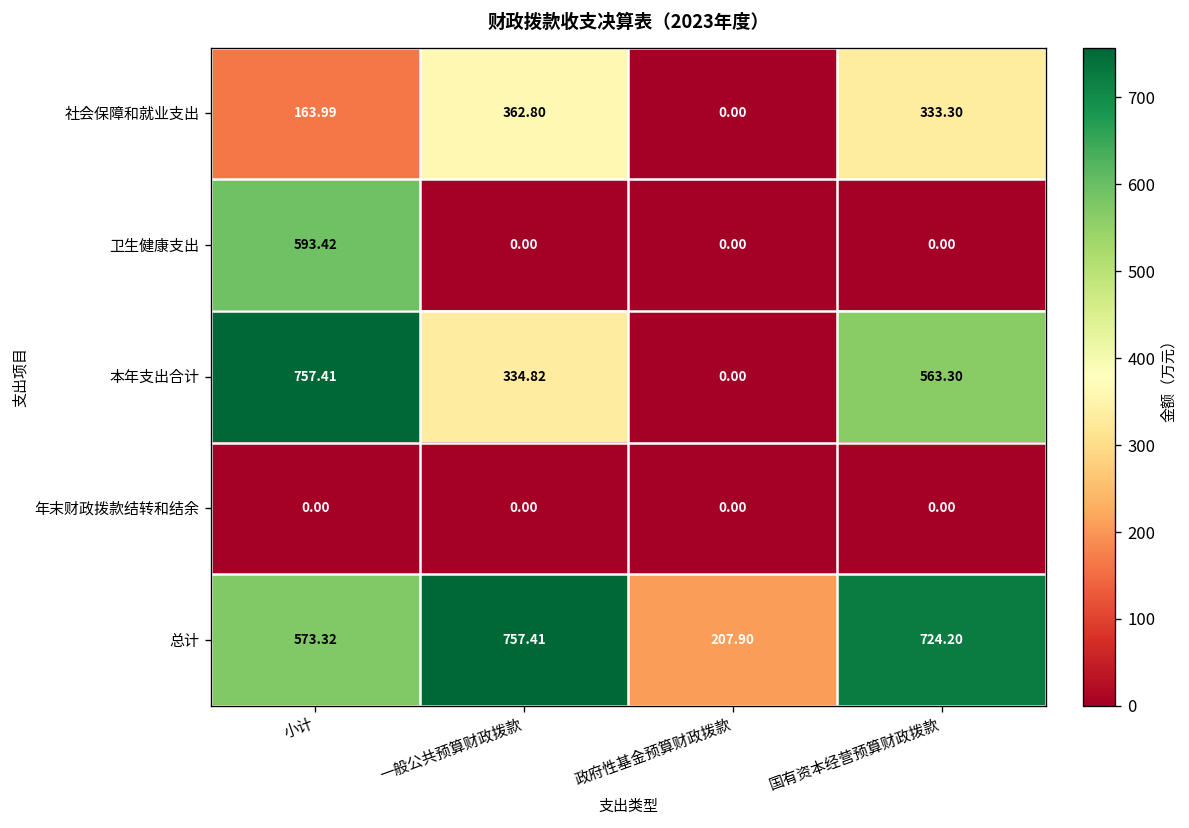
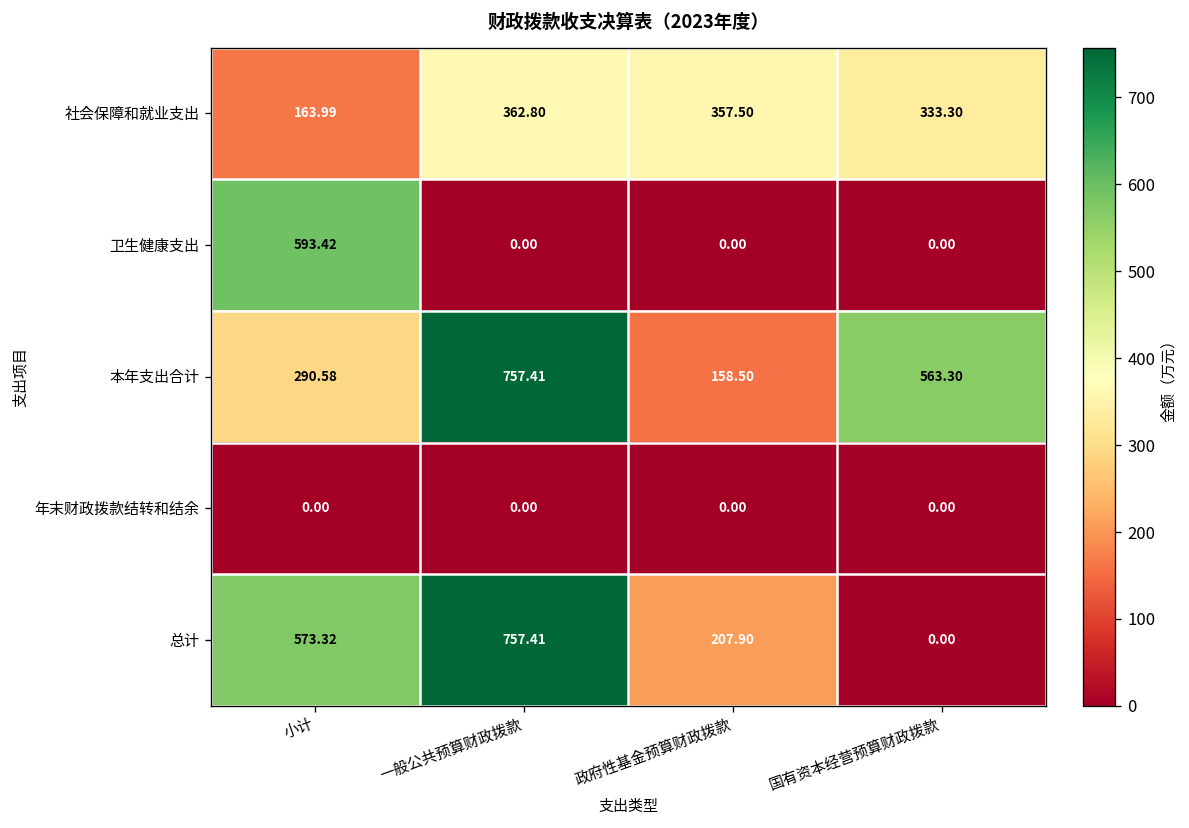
  {
    "社会保障和就业支出": {
      "小计": 163.99,
      "一般公共预算财政拨款": 362.80,
-     "政府性基金预算财政拨款": 0.00,
+     "政府性基金预算财政拨款": 357.50,
      "国有资本经营预算财政拨款": 333.30
    },
    "卫生健康支出": {
      "小计": 593.42,
      "一般公共预算财政拨款": 0.00,
      "政府性基金预算财政拨款": 0.00,
      "国有资本经营预算财政拨款": 0.00
    },
    "本年支出合计": {
-     "小计": 757.41,
-     "一般公共预算财政拨款": 334.82,
-     "政府性基金预算财政拨款": 0.00,
+     "小计": 290.58,
+     "一般公共预算财政拨款": 757.41,
+     "政府性基金预算财政拨款": 158.50,
      "国有资本经营预算财政拨款": 563.30
    },
    "年末财政拨款结转和结余": {
      "小计": 0.00,
      "一般公共预算财政拨款": 0.00,
      "政府性基金预算财政拨款": 0.00,
      "国有资本经营预算财政拨款": 0.00
    },
    "总计": {
      "小计": 573.32,
      "一般公共预算财政拨款": 757.41,
      "政府性基金预算财政拨款": 207.90,
-     "国有资本经营预算财政拨款": 724.20
+     "国有资本经营预算财政拨款": 0.00
    }
  }
